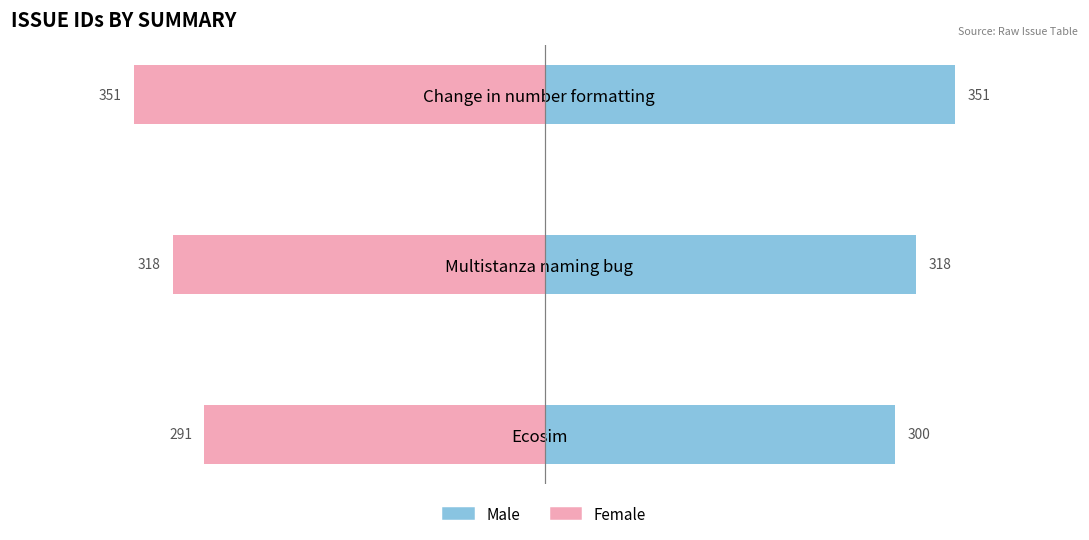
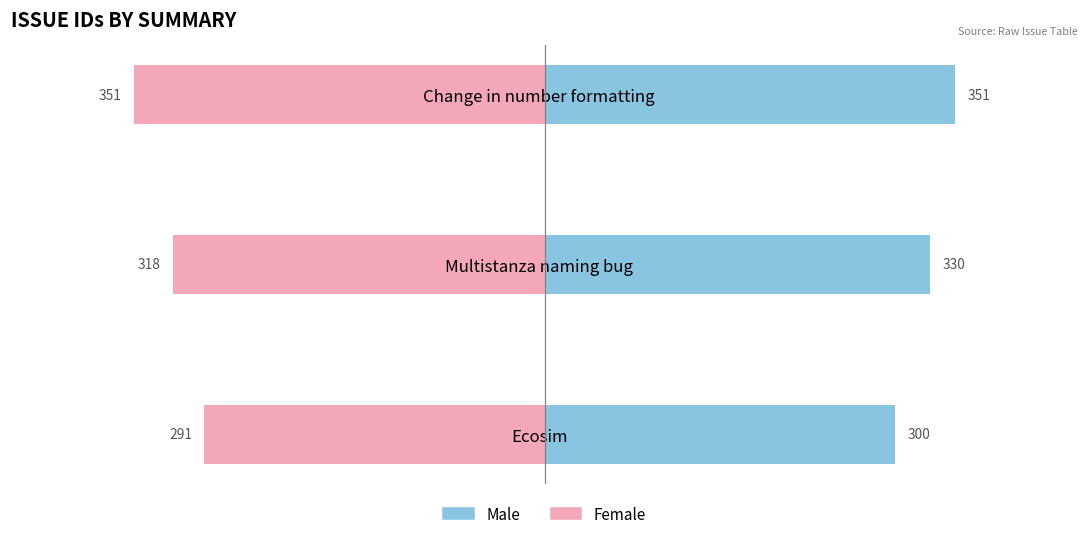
  {
    "Male": {
      "Change in number formatting": 351,
-     "Multistanza naming bug": 318,
+     "Multistanza naming bug": 330,
      "Ecosim": 300
    }
  }
